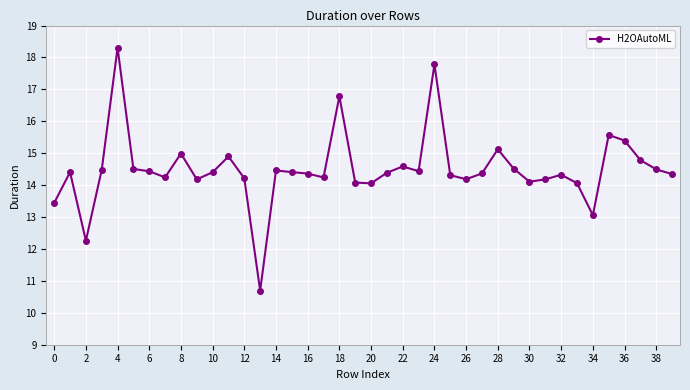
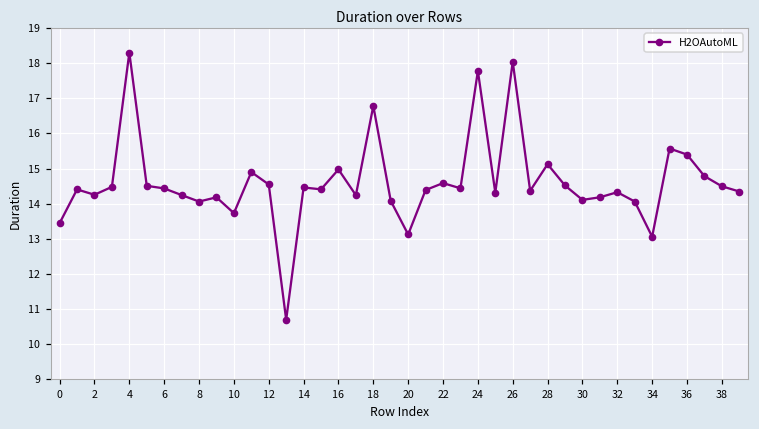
  {
    "0": 13.4,
-   "2": 12.3,
+   "2": 14.3,
    "4": 18.3,
    "6": 14.4,
-   "8": 15.0,
-   "10": 14.4,
-   "12": 14.2,
+   "8": 14.1,
+   "10": 13.7,
+   "12": 14.5,
    "14": 14.5,
-   "16": 14.4,
+   "16": 15.0,
    "18": 16.8,
-   "20": 14.1,
+   "20": 13.1,
    "22": 14.6,
    "24": 17.8,
-   "26": 14.2,
+   "26": 18.0,
    "28": 15.1,
    "30": 14.1,
    "32": 14.3,
    "34": 13.1,
    "36": 15.4,
    "38": 14.5
  }
